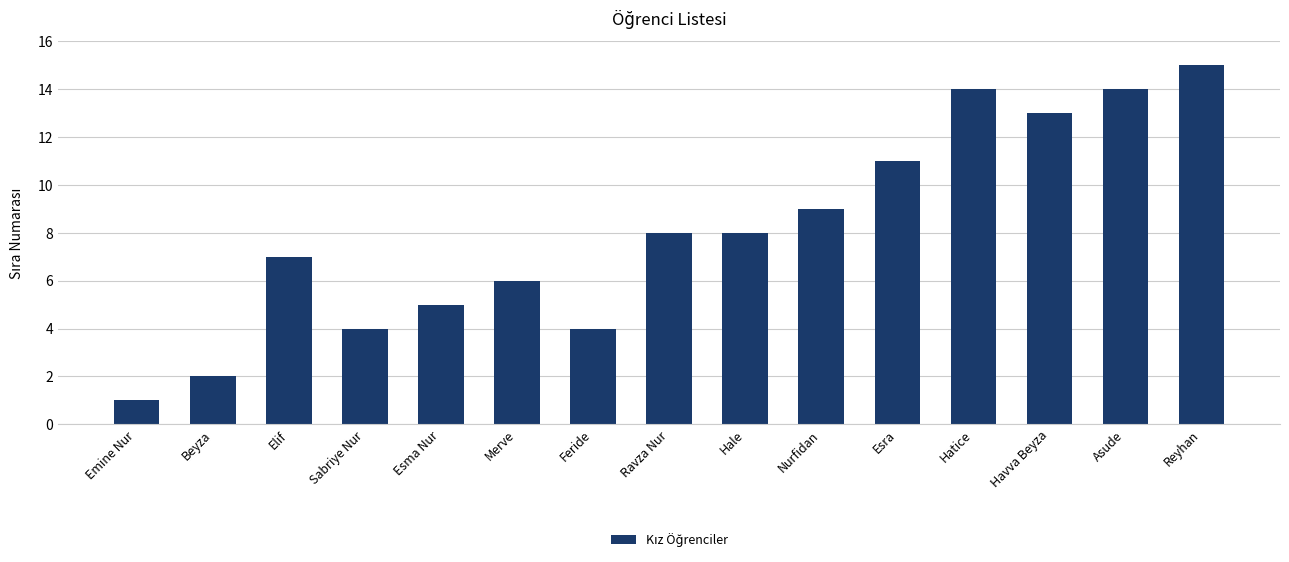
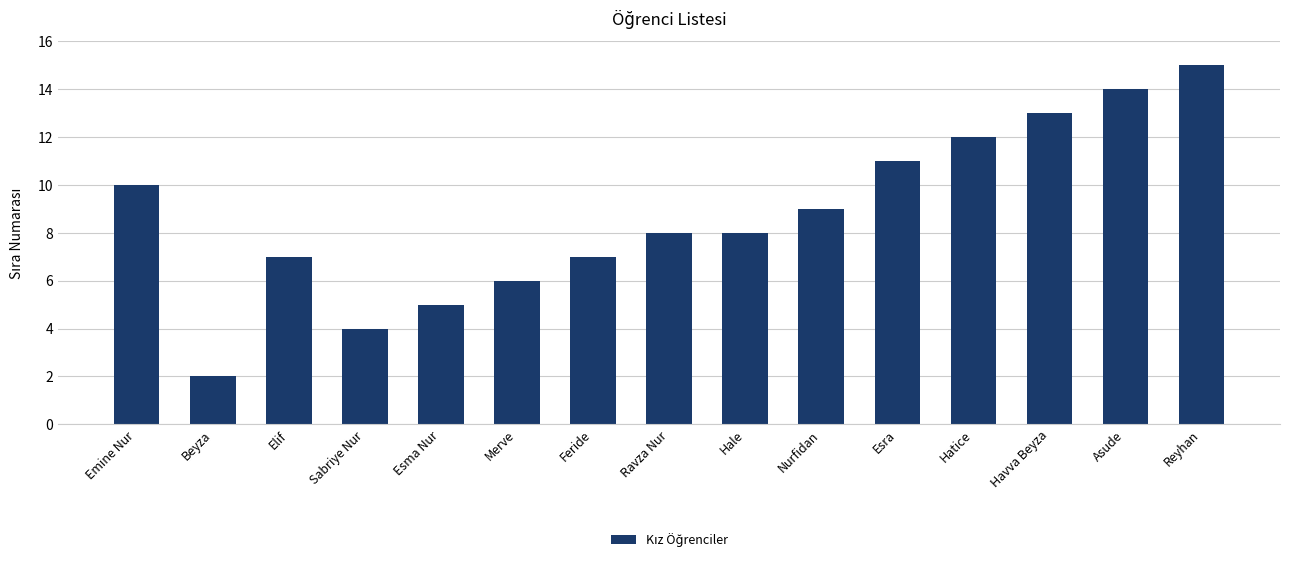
  {
-   "Emine Nur": 1,
+   "Emine Nur": 10,
    "Beyza": 2,
    "Elif": 7,
    "Sabriye Nur": 4,
    "Esma Nur": 5,
    "Merve": 6,
-   "Feride": 4,
+   "Feride": 7,
    "Ravza Nur": 8,
    "Hale": 8,
    "Nurfidan": 9,
    "Esra": 11,
-   "Hatice": 14,
+   "Hatice": 12,
    "Havva Beyza": 13,
    "Asude": 14,
    "Reyhan": 15
  }
